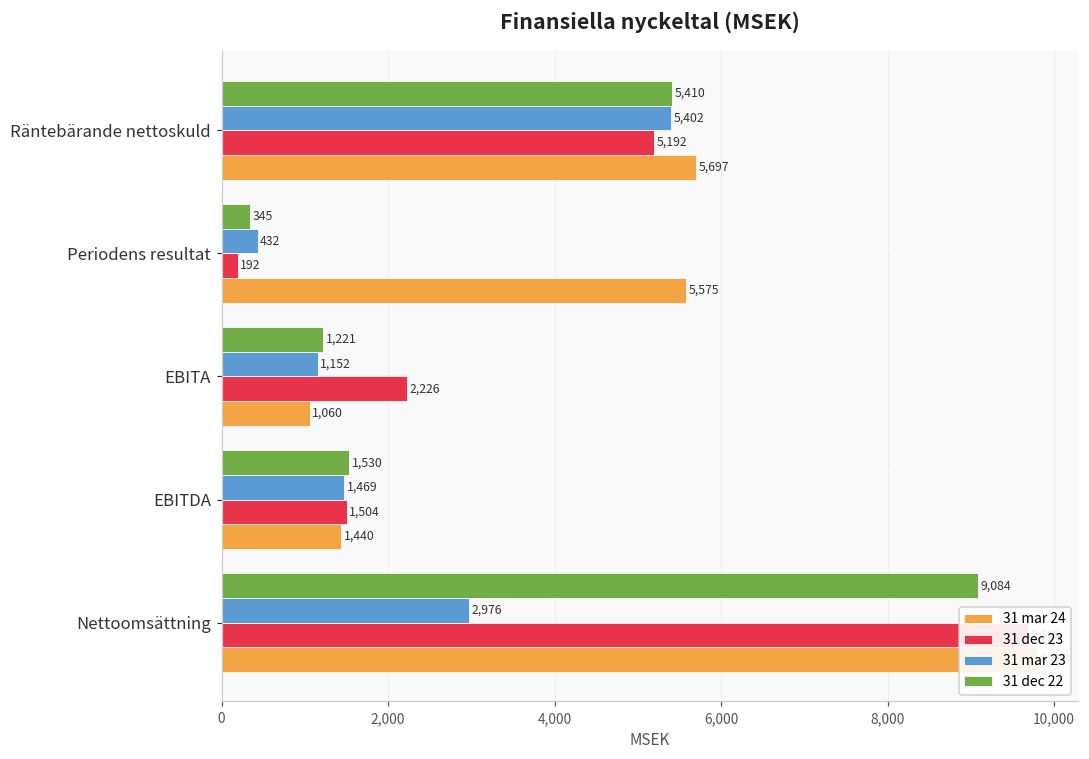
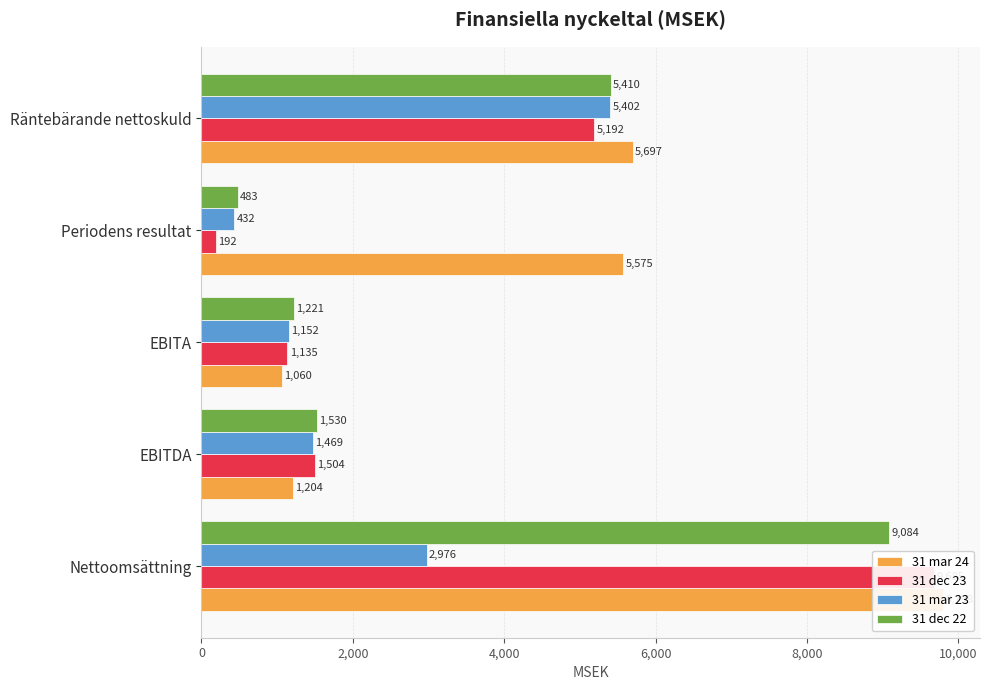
  {
    "31 mar 24": {
      "Räntebärande nettoskuld": "5,697",
      "Periodens resultat": "5,575",
      "EBITA": "1,060",
-     "EBITDA": "1,440"
+     "EBITDA": "1,204"
    },
    "31 dec 23": {
      "Räntebärande nettoskuld": "5,192",
      "Periodens resultat": "192",
-     "EBITA": "2,226",
+     "EBITA": "1,135",
      "EBITDA": "1,504"
    },
    "31 mar 23": {
      "Räntebärande nettoskuld": "5,402",
      "Periodens resultat": "432",
      "EBITA": "1,152",
      "EBITDA": "1,469",
      "Nettoomsättning": "2,976"
    },
    "31 dec 22": {
      "Räntebärande nettoskuld": "5,410",
-     "Periodens resultat": "345",
+     "Periodens resultat": "483",
      "EBITA": "1,221",
      "EBITDA": "1,530",
      "Nettoomsättning": "9,084"
    }
  }
